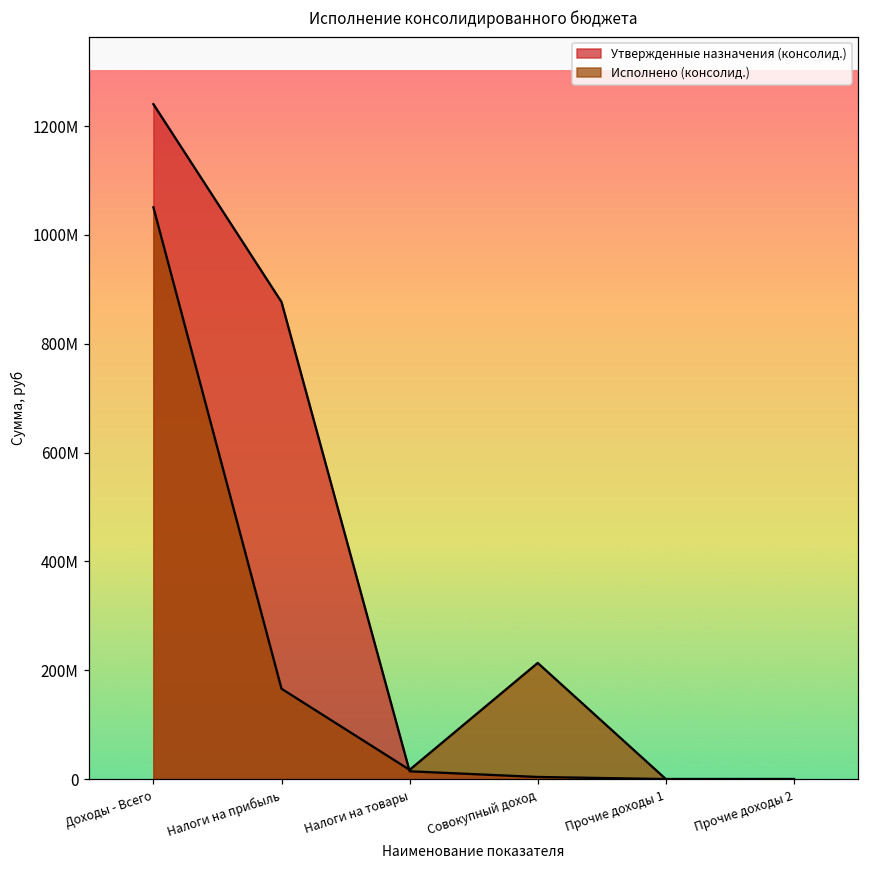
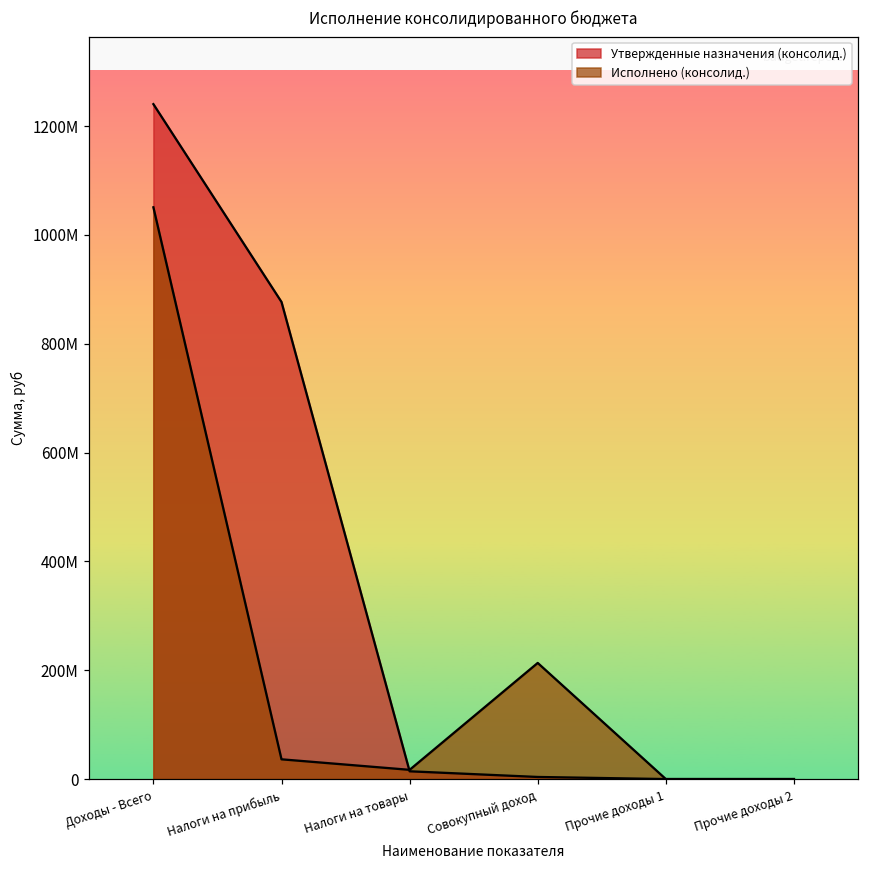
  {
    "Утвержденные назначения (консолид.)": {
      "Доходы - Всего": 1240000000,
      "Налоги на прибыль": 880000000,
      "Совокупный доход": 0
    },
    "Исполнено (консолид.)": {
      "Доходы - Всего": 1050000000,
-     "Налоги на прибыль": 170000000,
+     "Налоги на прибыль": 40000000,
      "Совокупный доход": 210000000
    }
  }
